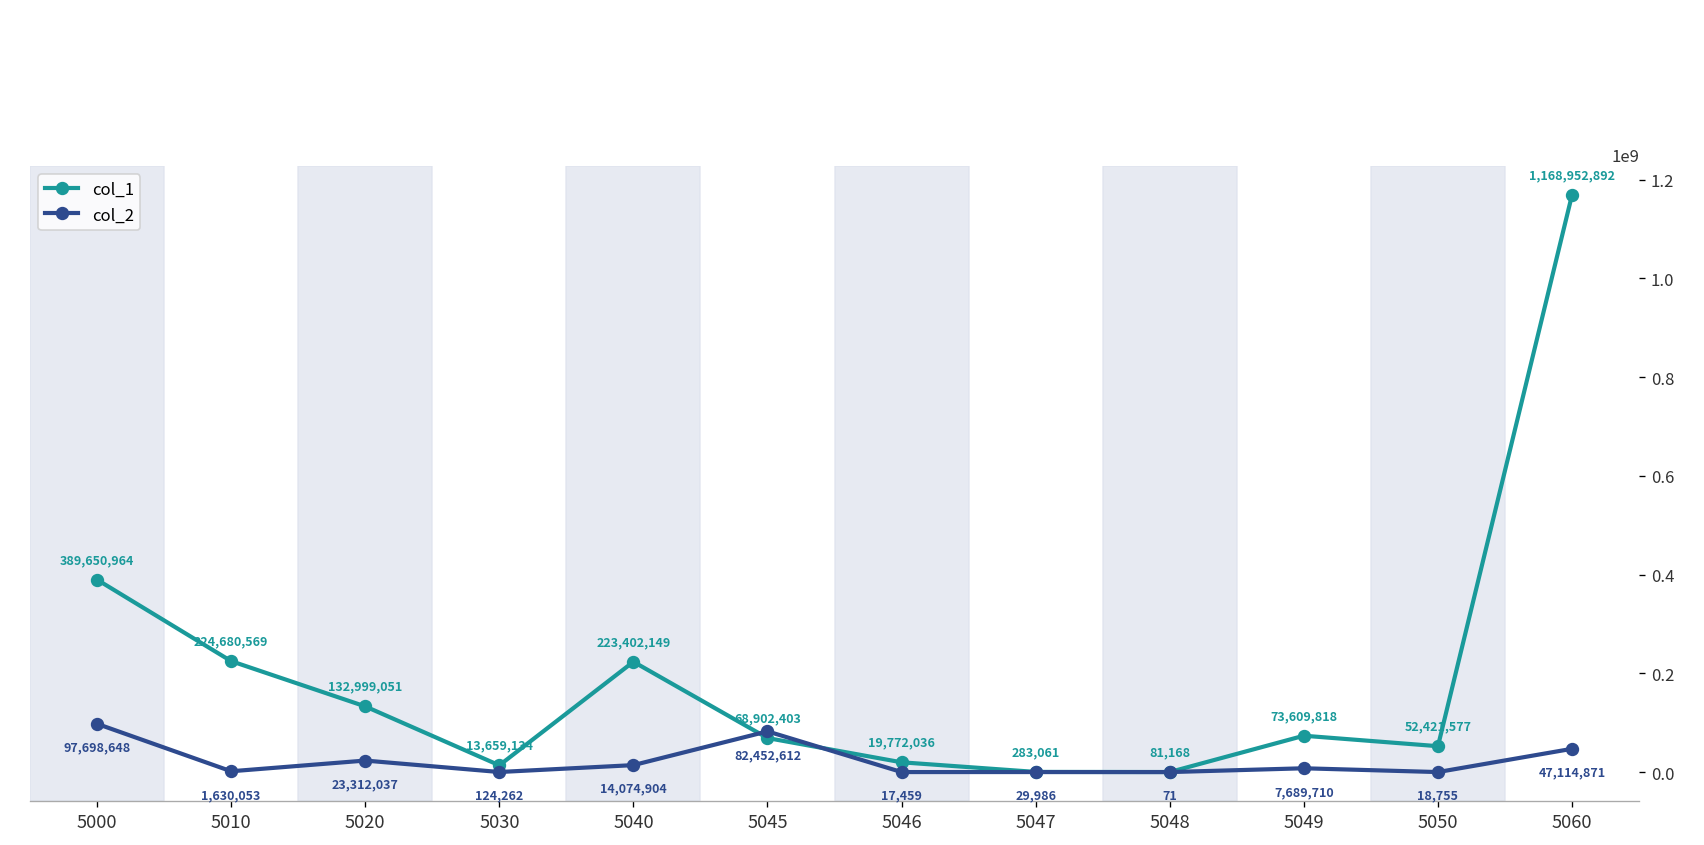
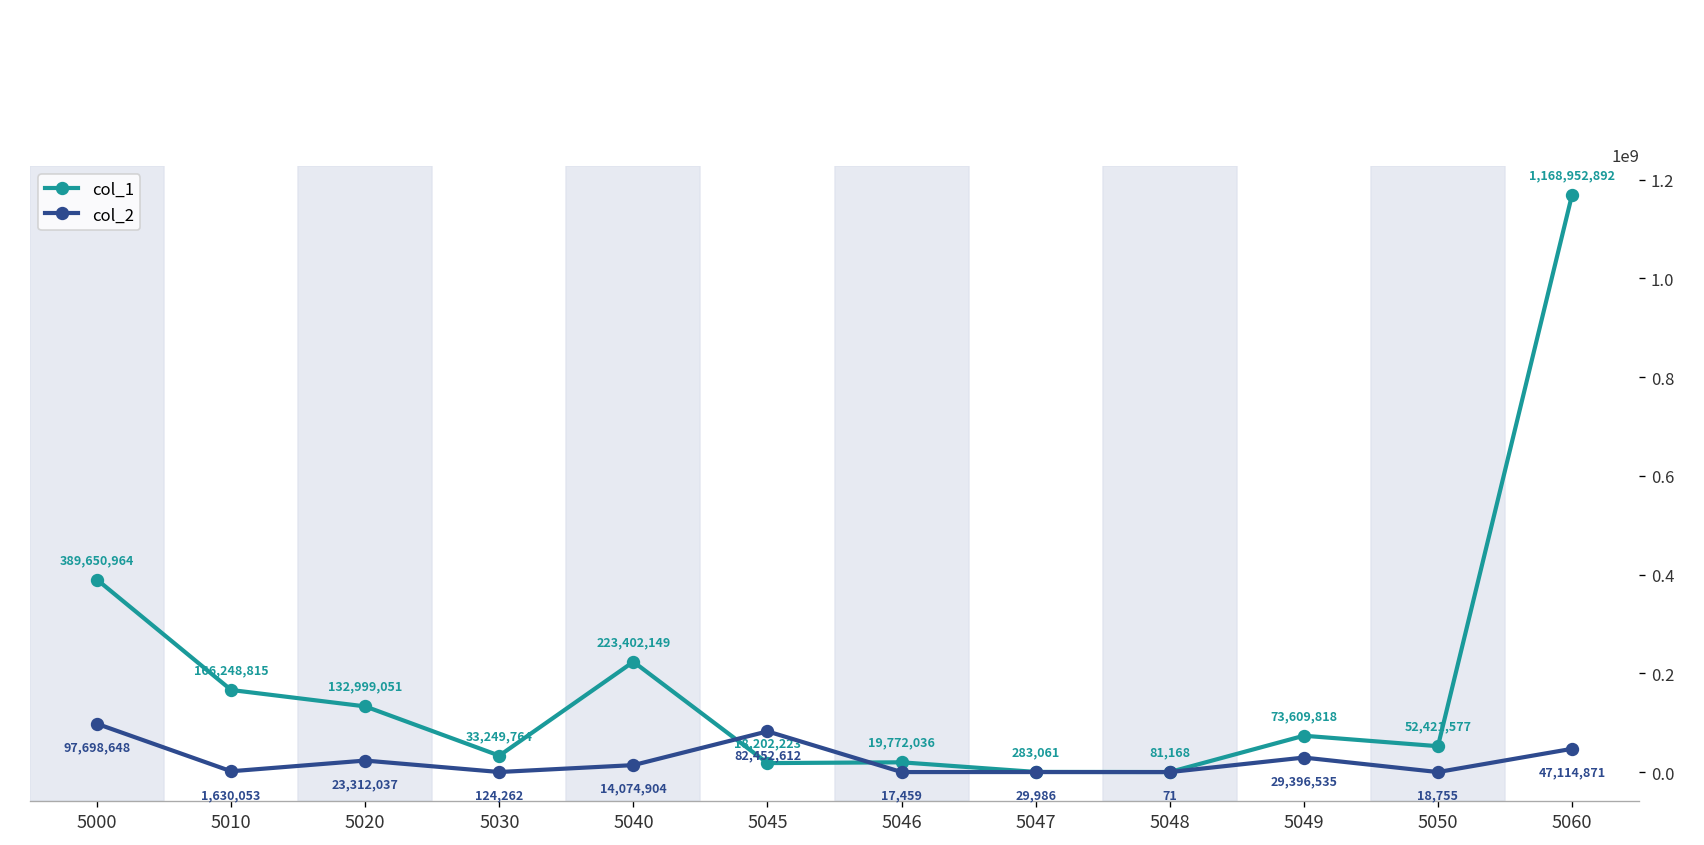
  {
    "col_1": {
      "5000": "389,650,964",
-     "5010": "224,680,569",
+     "5010": "166,248,815",
      "5020": "132,999,051",
-     "5030": "13,659,134",
+     "5030": "33,249,764",
      "5040": "223,402,149",
-     "5045": "68,902,403",
+     "5045": "18,202,223",
      "5046": "19,772,036",
      "5049": "73,609,818",
      "5050": "52,421,577",
      "5060": "1,168,952,892"
    },
    "col_2": {
      "5000": "97,698,648",
      "5010": "1,630,053",
      "5020": "23,312,037",
      "5030": "124,262",
      "5040": "14,074,904",
      "5046": "17,459",
-     "5049": "7,689,710",
+     "5049": "29,396,535",
      "5050": "18,755",
      "5060": "47,114,871"
    }
  }
